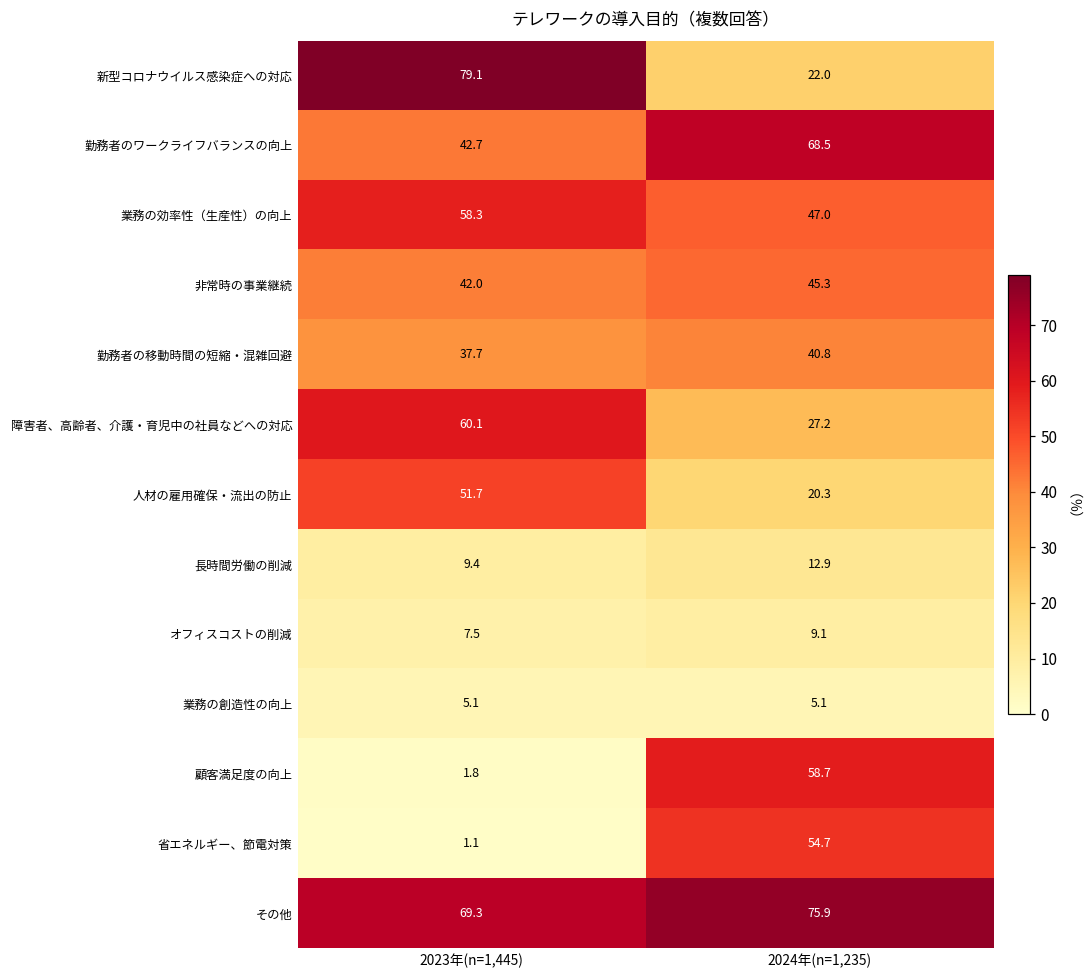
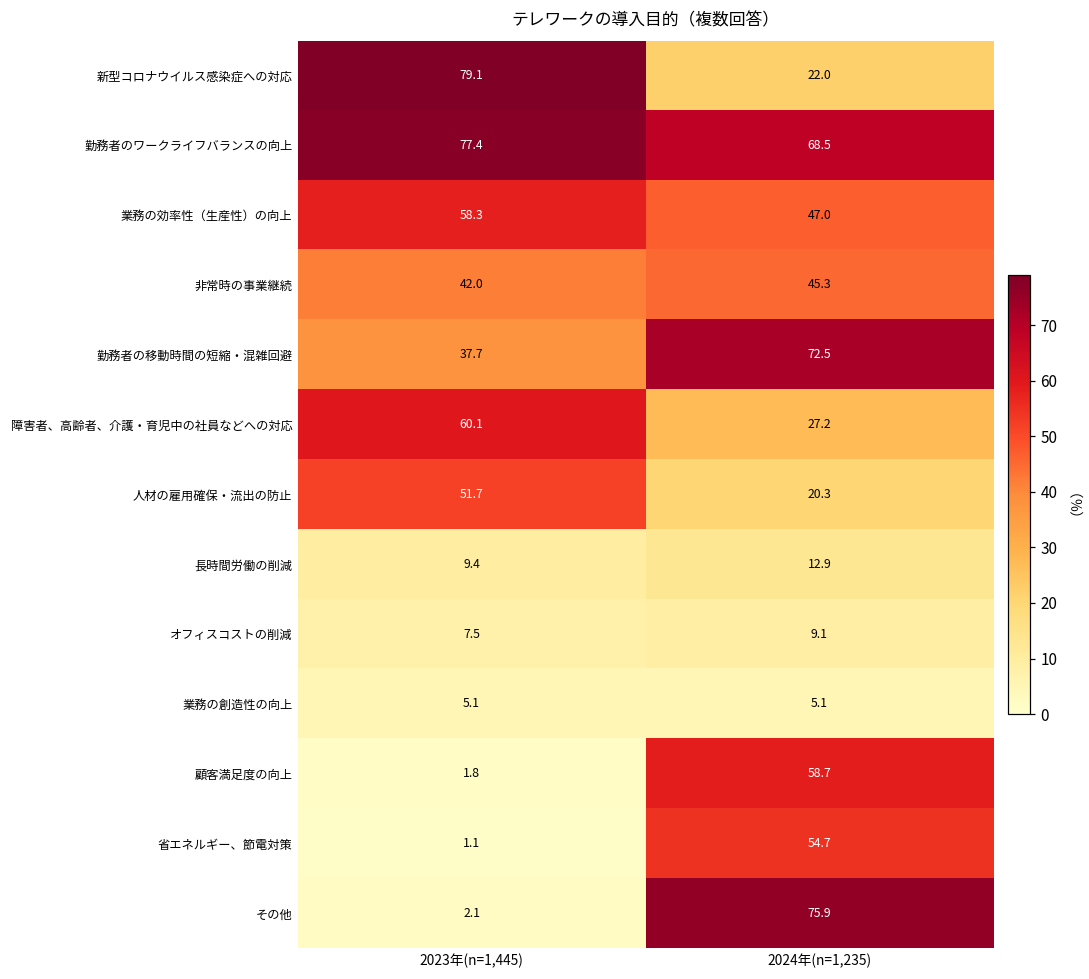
  {
    "新型コロナウイルス感染症への対応": {
      "2023年(n=1,445)": 79.1,
      "2024年(n=1,235)": 22.0
    },
    "勤務者のワークライフバランスの向上": {
-     "2023年(n=1,445)": 42.7,
+     "2023年(n=1,445)": 77.4,
      "2024年(n=1,235)": 68.5
    },
    "業務の効率性（生産性）の向上": {
      "2023年(n=1,445)": 58.3,
      "2024年(n=1,235)": 47.0
    },
    "非常時の事業継続": {
      "2023年(n=1,445)": 42.0,
      "2024年(n=1,235)": 45.3
    },
    "勤務者の移動時間の短縮・混雑回避": {
      "2023年(n=1,445)": 37.7,
-     "2024年(n=1,235)": 40.8
+     "2024年(n=1,235)": 72.5
    },
    "障害者、高齢者、介護・育児中の社員などへの対応": {
      "2023年(n=1,445)": 60.1,
      "2024年(n=1,235)": 27.2
    },
    "人材の雇用確保・流出の防止": {
      "2023年(n=1,445)": 51.7,
      "2024年(n=1,235)": 20.3
    },
    "長時間労働の削減": {
      "2023年(n=1,445)": 9.4,
      "2024年(n=1,235)": 12.9
    },
    "オフィスコストの削減": {
      "2023年(n=1,445)": 7.5,
      "2024年(n=1,235)": 9.1
    },
    "業務の創造性の向上": {
      "2023年(n=1,445)": 5.1,
      "2024年(n=1,235)": 5.1
    },
    "顧客満足度の向上": {
      "2023年(n=1,445)": 1.8,
      "2024年(n=1,235)": 58.7
    },
    "省エネルギー、節電対策": {
      "2023年(n=1,445)": 1.1,
      "2024年(n=1,235)": 54.7
    },
    "その他": {
-     "2023年(n=1,445)": 69.3,
+     "2023年(n=1,445)": 2.1,
      "2024年(n=1,235)": 75.9
    }
  }
